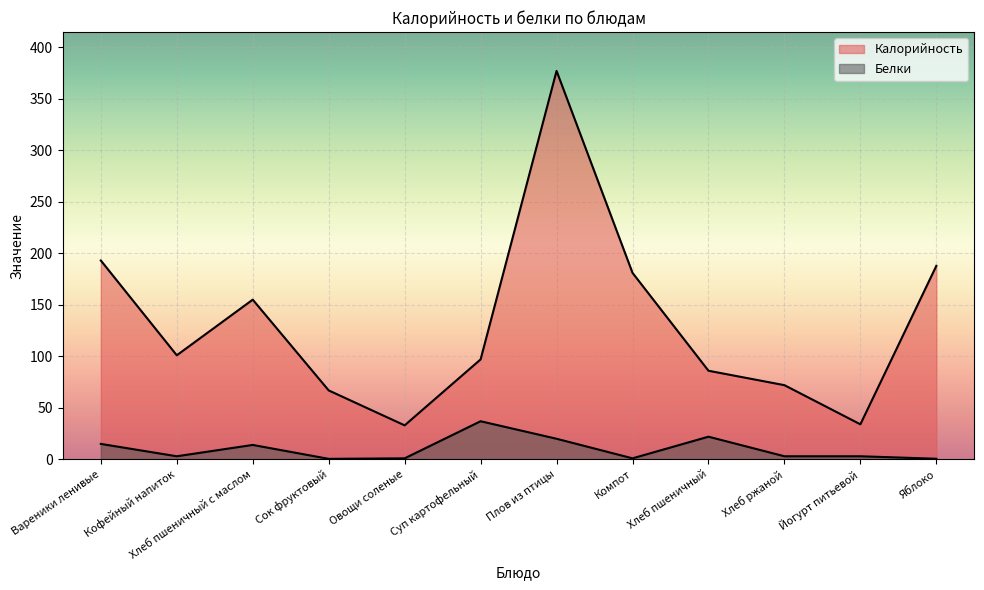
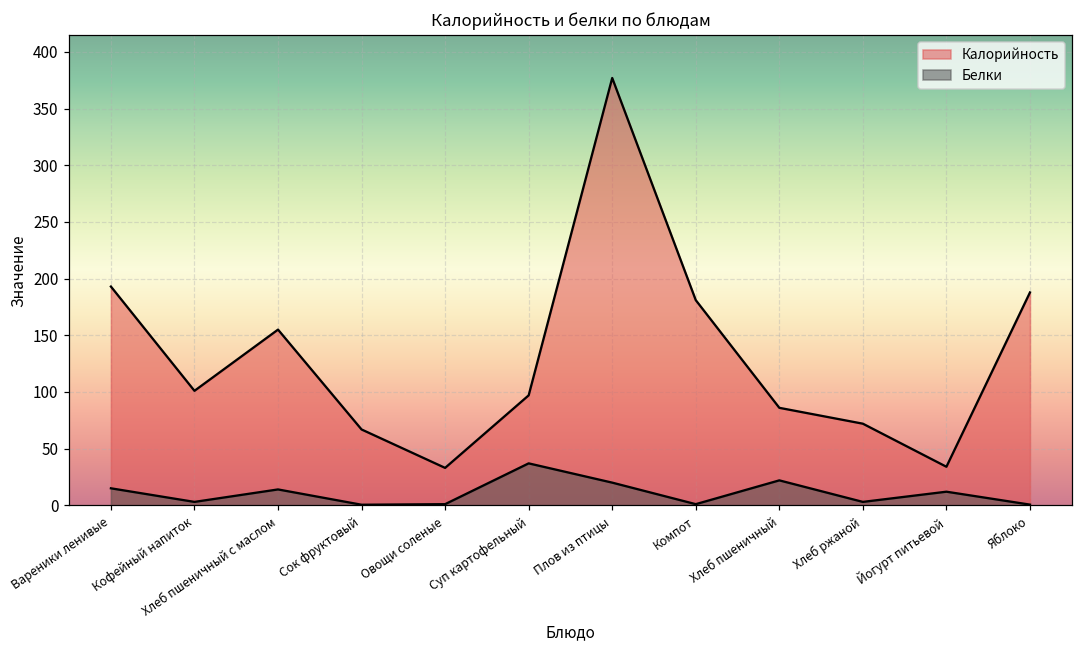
  {
    "Калорийность": {
      "Вареники ленивые": 193,
      "Кофейный напиток": 101,
      "Хлеб пшеничный с маслом": 155,
      "Сок фруктовый": 67,
      "Овощи соленые": 33,
      "Суп картофельный": 97,
      "Плов из птицы": 377,
      "Компот": 181,
      "Хлеб пшеничный": 86,
      "Хлеб ржаной": 72,
      "Йогурт питьевой": 34,
      "Яблоко": 188
    },
    "Белки": {
      "Вареники ленивые": 15,
      "Кофейный напиток": 3,
      "Хлеб пшеничный с маслом": 14,
      "Сок фруктовый": 1,
      "Овощи соленые": 1,
      "Суп картофельный": 37,
      "Плов из птицы": 20,
      "Компот": 1,
      "Хлеб пшеничный": 22,
      "Хлеб ржаной": 3,
-     "Йогурт питьевой": 3,
+     "Йогурт питьевой": 12,
      "Яблоко": 1
    }
  }
